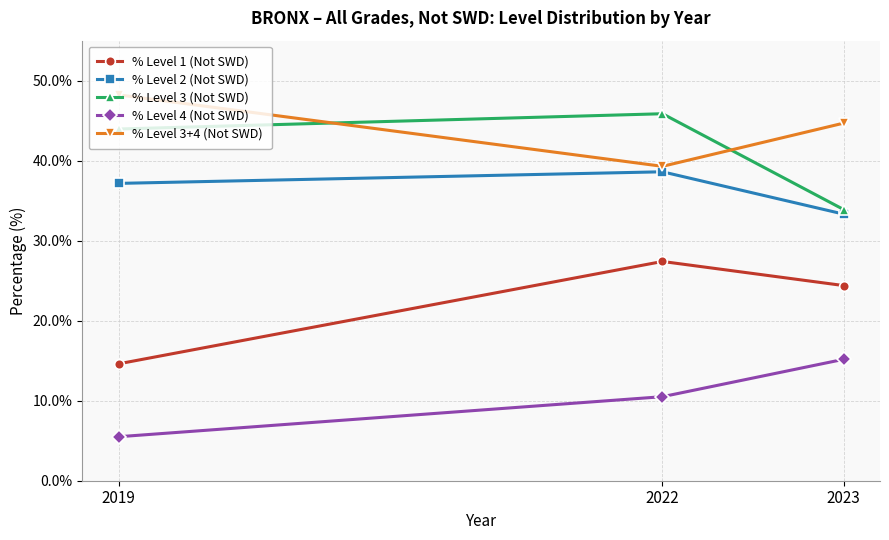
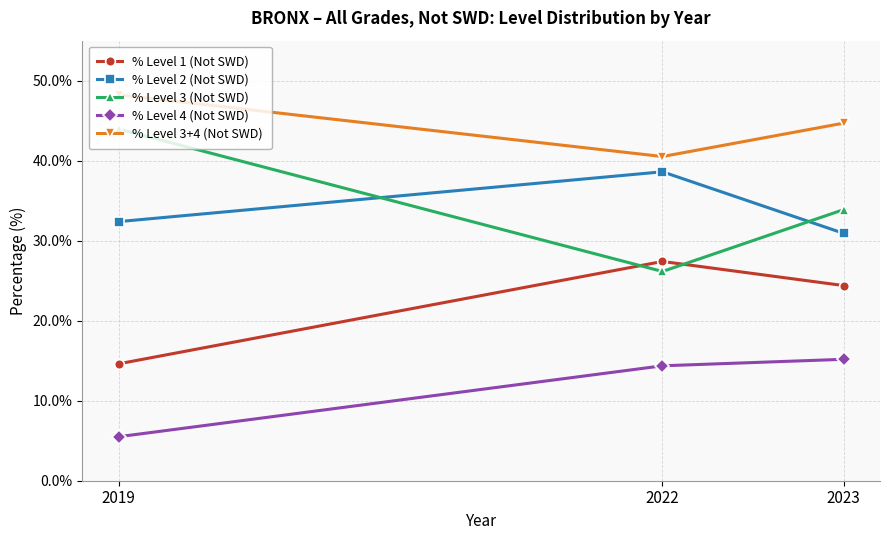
  {
    "% Level 1 (Not SWD)": {
      "2019": "15%",
      "2022": "27%",
      "2023": "24%"
    },
    "% Level 2 (Not SWD)": {
-     "2019": "37%",
+     "2019": "32%",
      "2022": "39%",
-     "2023": "33%"
+     "2023": "31%"
    },
    "% Level 3 (Not SWD)": {
-     "2022": "46%",
+     "2022": "26%",
      "2023": "34%"
    },
    "% Level 4 (Not SWD)": {
      "2019": "5%",
-     "2022": "11%",
+     "2022": "14%",
      "2023": "15%"
    },
    "% Level 3+4 (Not SWD)": {
-     "2022": "39%",
+     "2022": "41%",
      "2023": "45%"
    }
  }
